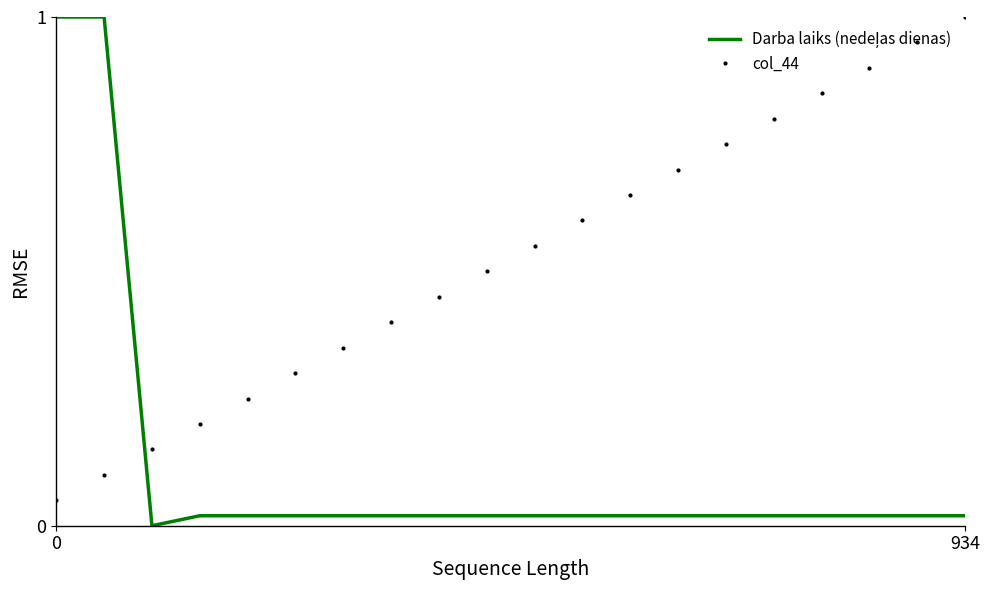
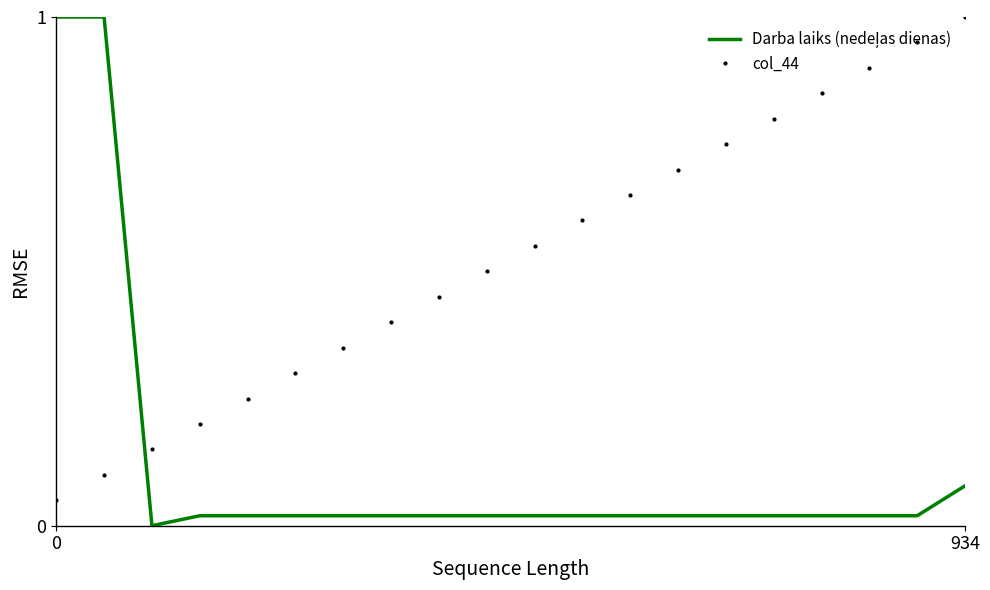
  {
    "Darba laiks (nedeļas dienas)": {
      "0": 1.00,
-     "934": 0.02
+     "934": 0.08
    },
    "col_44": {
      "0": 0.05,
      "934": 1.00
    }
  }
